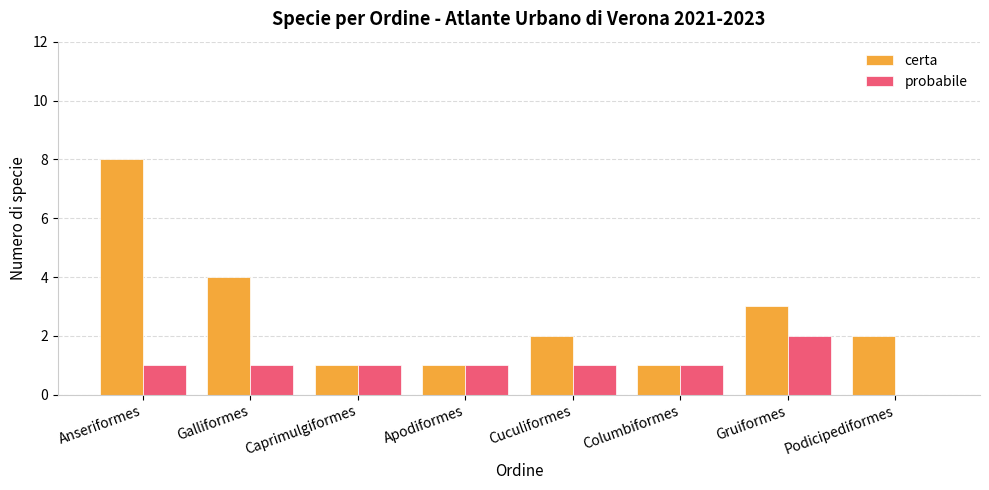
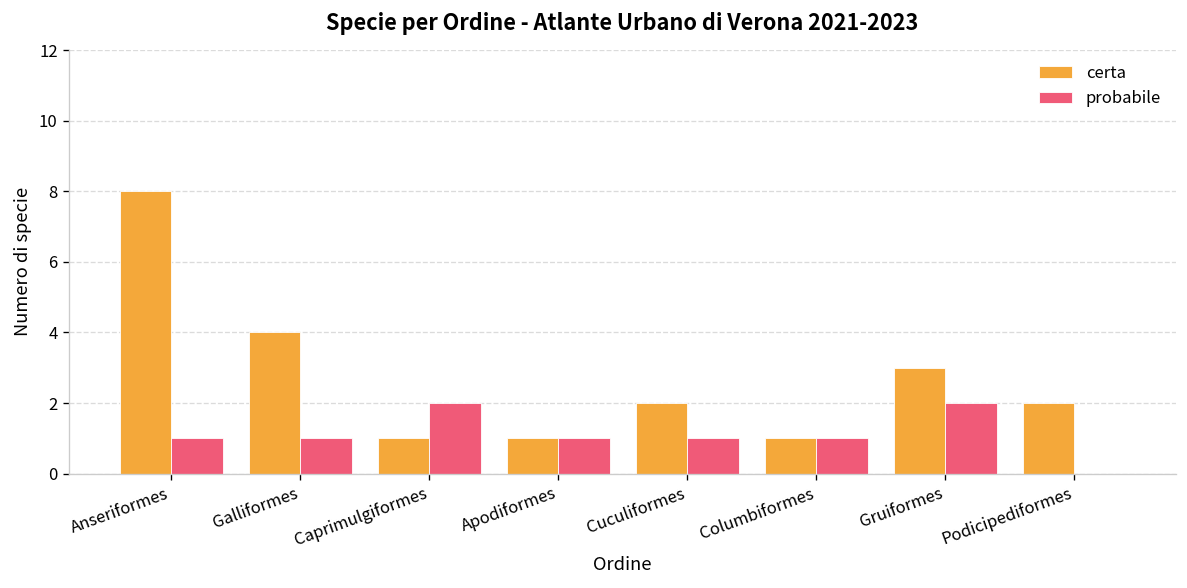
  {
    "certa": {
      "Anseriformes": 8,
      "Galliformes": 4,
      "Caprimulgiformes": 1,
      "Apodiformes": 1,
      "Cuculiformes": 2,
      "Columbiformes": 1,
      "Gruiformes": 3,
      "Podicipediformes": 2
    },
    "probabile": {
      "Anseriformes": 1,
      "Galliformes": 1,
-     "Caprimulgiformes": 1,
+     "Caprimulgiformes": 2,
      "Apodiformes": 1,
      "Cuculiformes": 1,
      "Columbiformes": 1,
      "Gruiformes": 2,
      "Podicipediformes": 0
    }
  }
